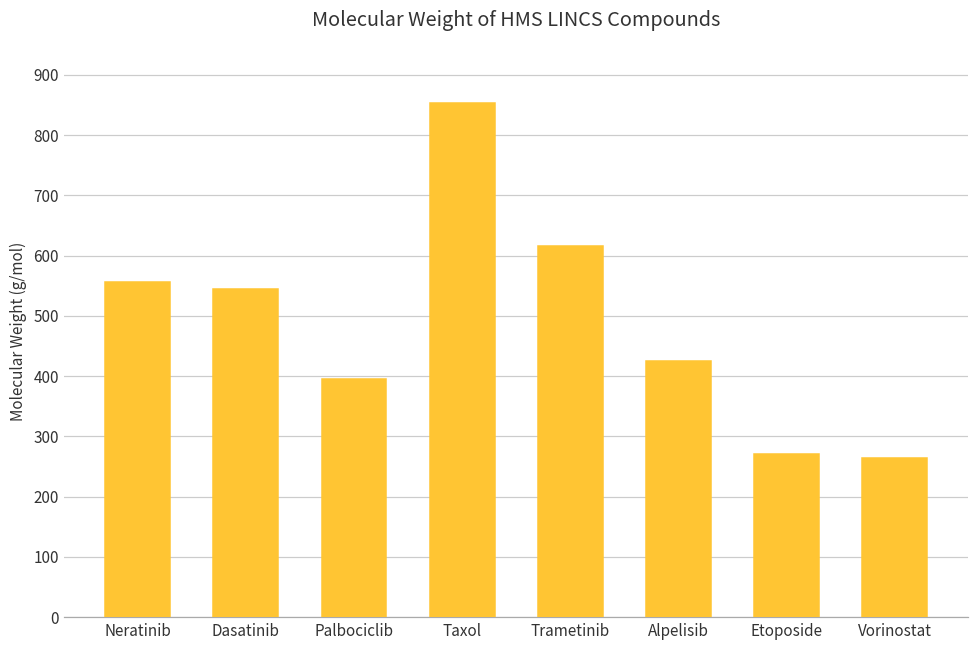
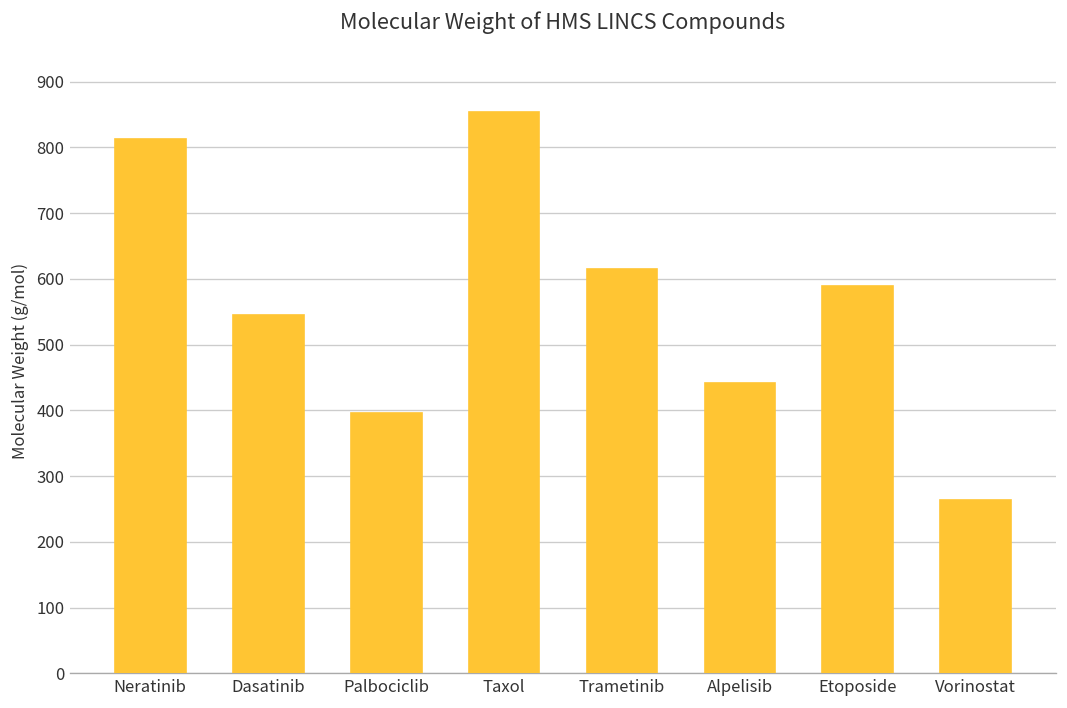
  {
-   "Neratinib": 560,
+   "Neratinib": 810,
    "Dasatinib": 540,
    "Palbociclib": 400,
    "Taxol": 850,
    "Trametinib": 620,
-   "Alpelisib": 430,
-   "Etoposide": 270,
+   "Alpelisib": 440,
+   "Etoposide": 590,
    "Vorinostat": 260
  }
